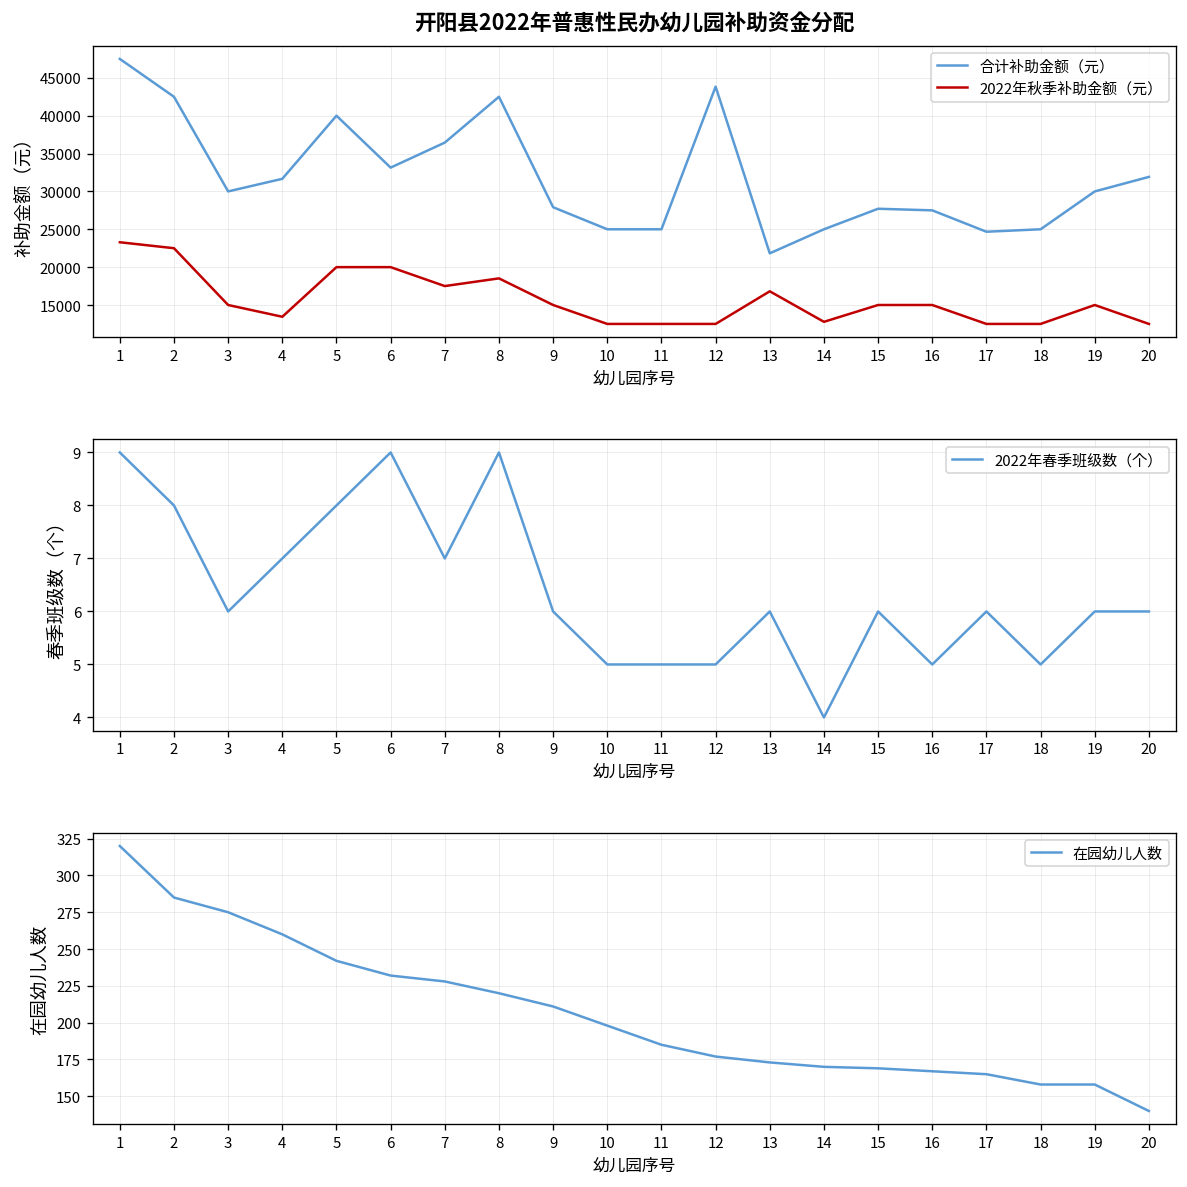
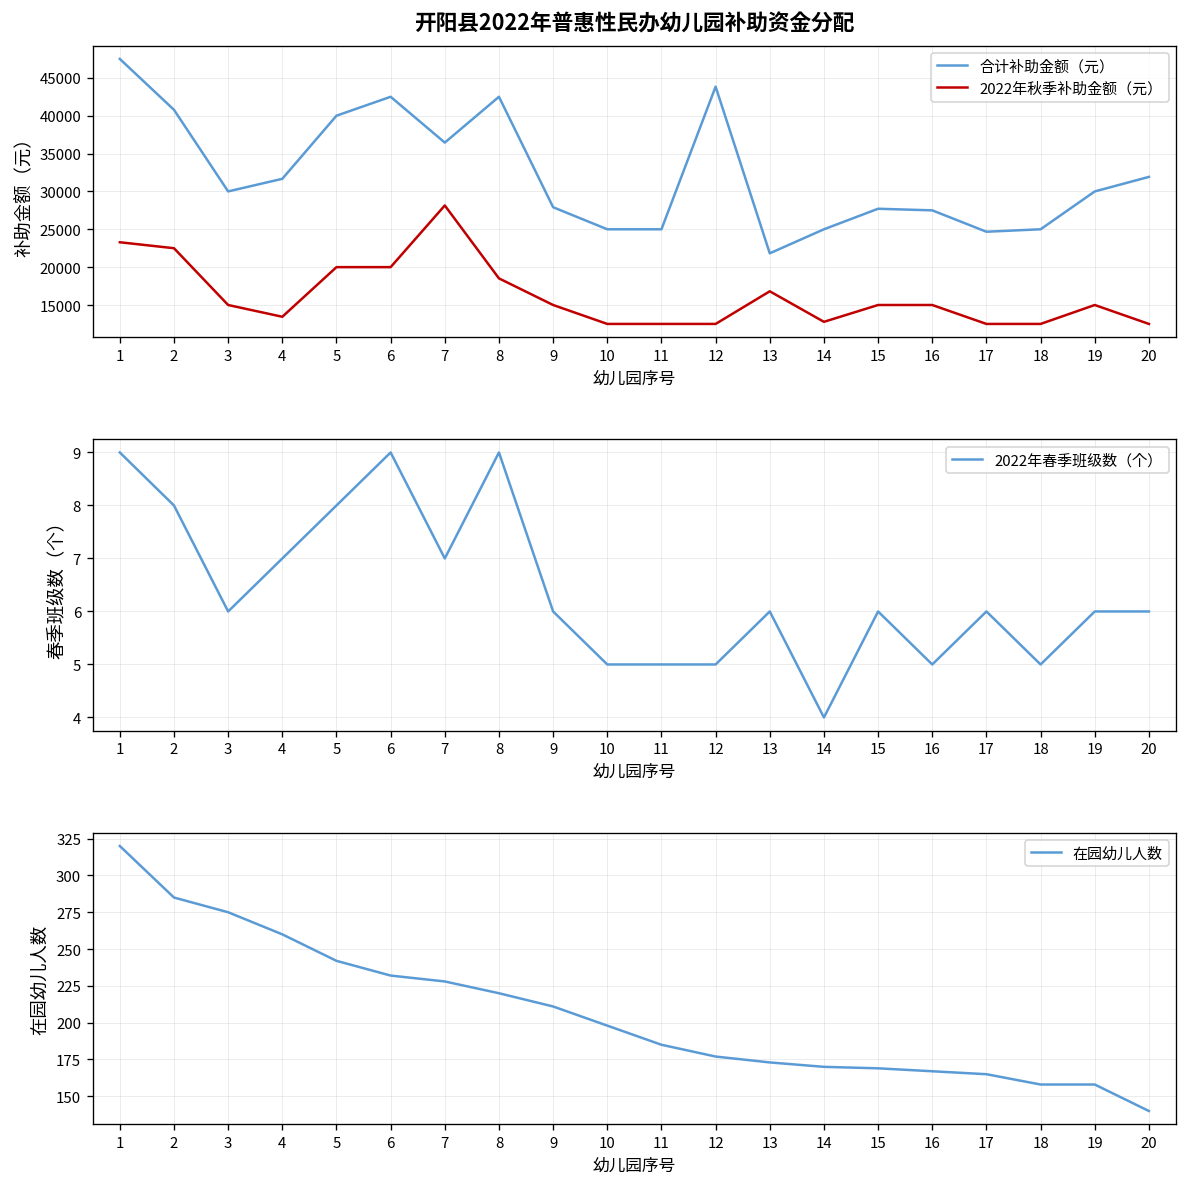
  {
    "开阳县2022年普惠性民办幼儿园补助资金分配": {
      "合计补助金额（元）": {
        "1": 48000,
-       "2": 43000,
+       "2": 41000,
        "3": 30000,
        "4": 32000,
        "5": 40000,
-       "6": 33000,
+       "6": 43000,
        "7": 36000,
        "8": 43000,
        "9": 28000,
        "10": 25000,
        "11": 25000,
        "12": 44000,
        "13": 22000,
        "14": 25000,
        "15": 28000,
        "16": 28000,
        "17": 25000,
        "18": 25000,
        "19": 30000,
        "20": 32000
      },
      "2022年秋季补助金额（元）": {
        "1": 23000,
        "2": 23000,
        "3": 15000,
        "4": 13000,
        "5": 20000,
        "6": 20000,
-       "7": 18000,
+       "7": 28000,
        "8": 19000,
        "9": 15000,
        "10": 13000,
        "11": 13000,
        "12": 13000,
        "13": 17000,
        "14": 13000,
        "15": 15000,
        "16": 15000,
        "17": 13000,
        "18": 13000,
        "19": 15000,
        "20": 13000
      }
    }
  }
